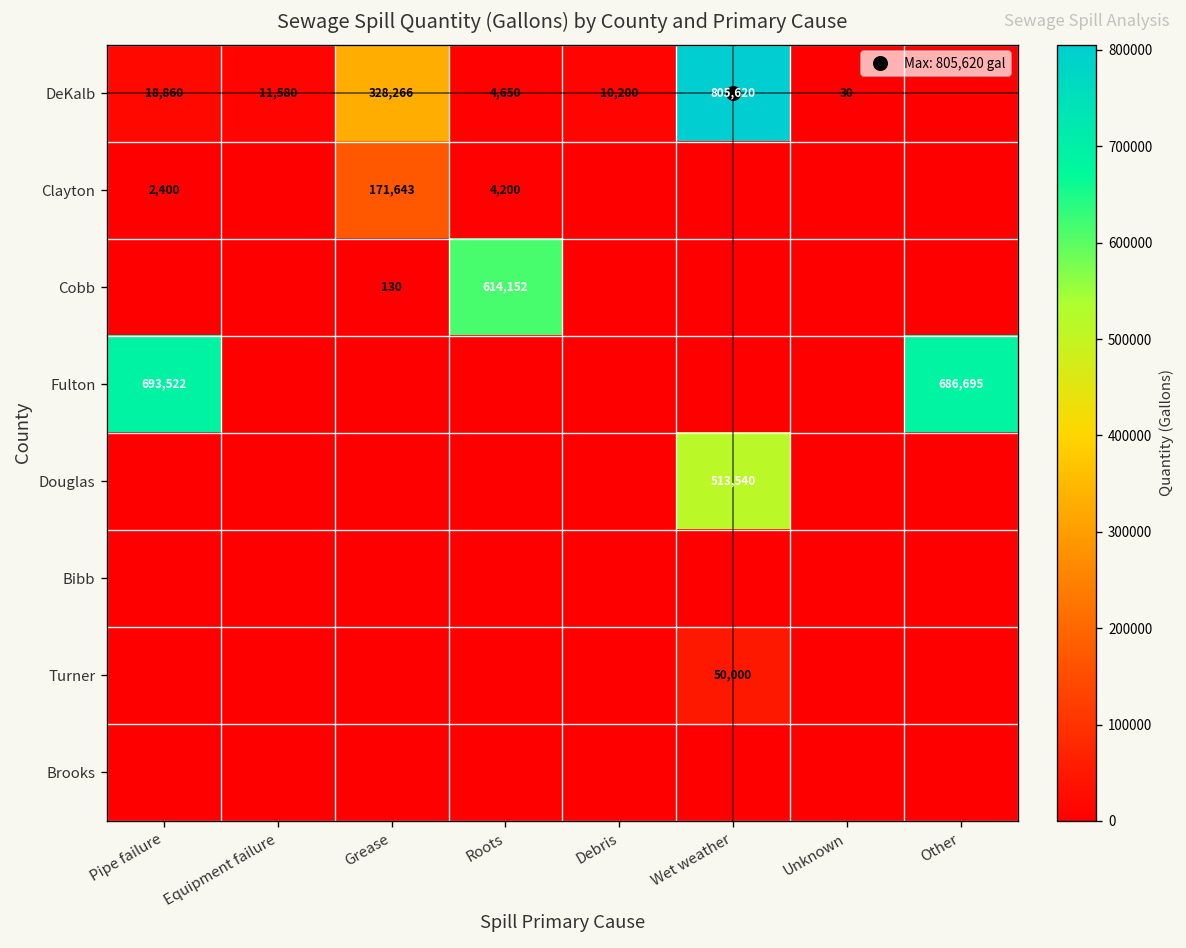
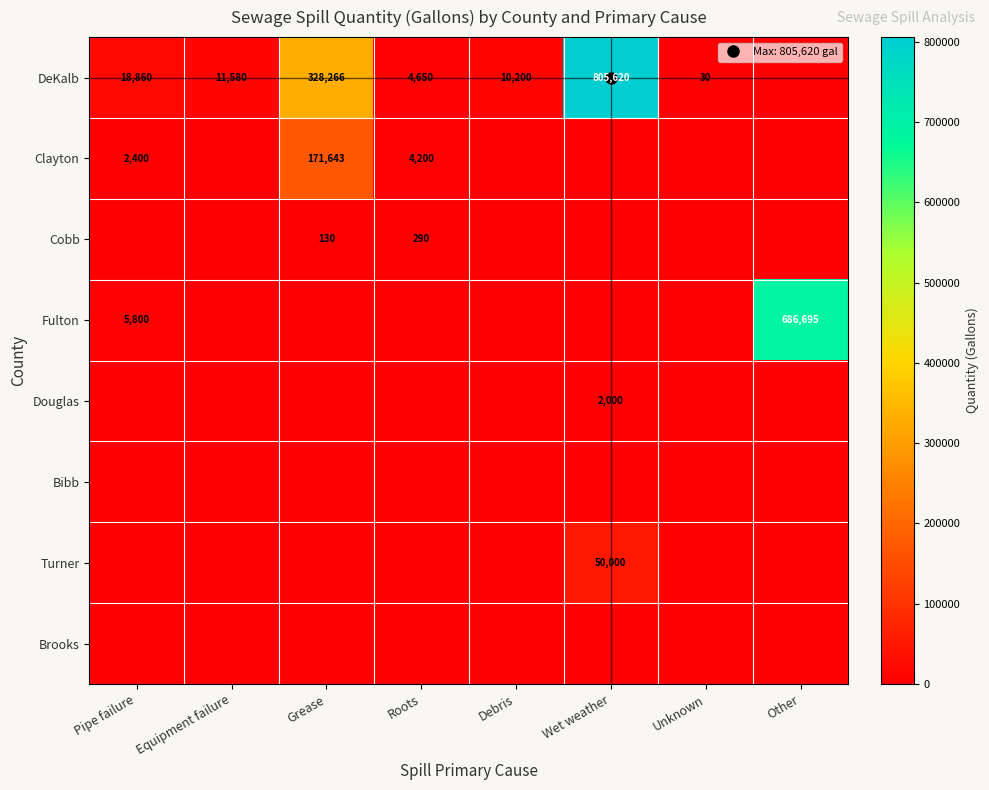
  {
    "DeKalb": {
      "Pipe failure": "18,860",
      "Equipment failure": "11,580",
      "Grease": "328,266",
      "Roots": "4,650",
      "Debris": "10,200",
      "Unknown": "30"
    },
    "Clayton": {
      "Pipe failure": "2,400",
      "Grease": "171,643",
      "Roots": "4,200"
    },
    "Cobb": {
      "Grease": "130",
-     "Roots": "614,152"
+     "Roots": "290"
    },
    "Fulton": {
-     "Pipe failure": "693,522",
+     "Pipe failure": "5,800",
      "Other": "686,695"
    },
    "Douglas": {
-     "Wet weather": "513,540"
+     "Wet weather": "2,000"
    },
    "Turner": {
      "Wet weather": "50,000"
    }
  }
